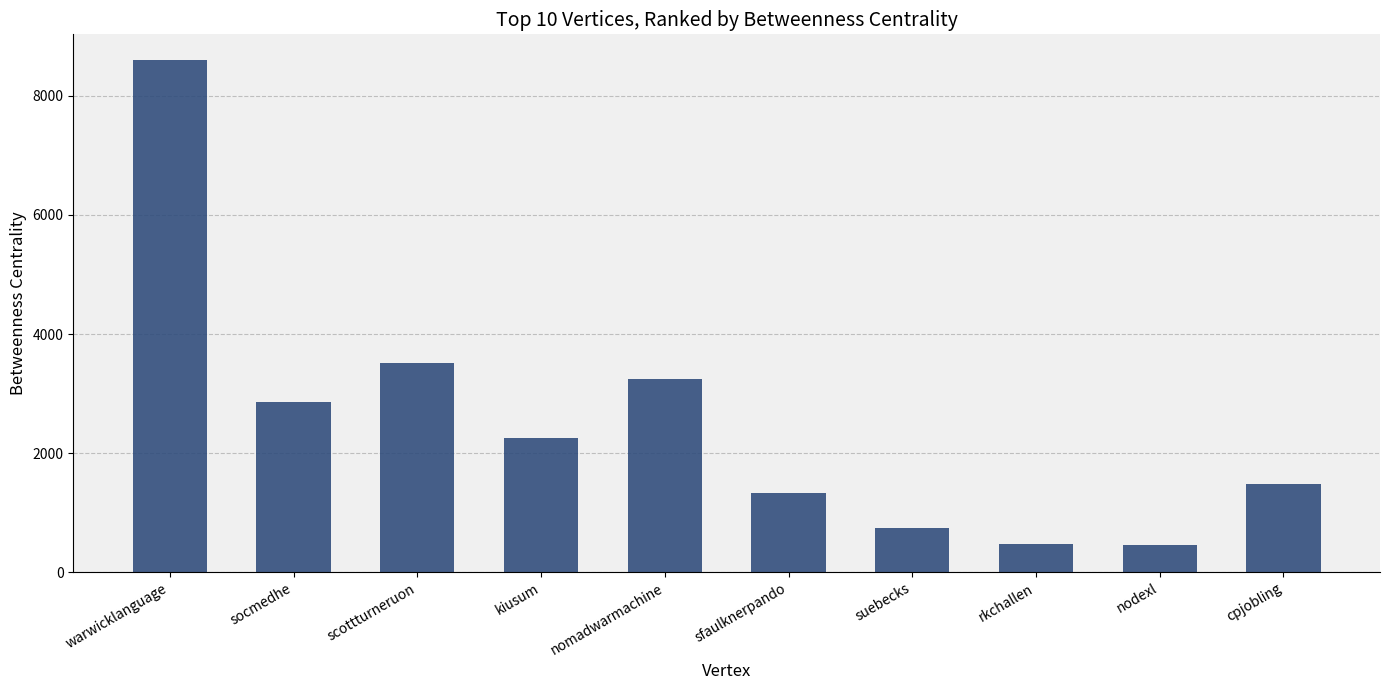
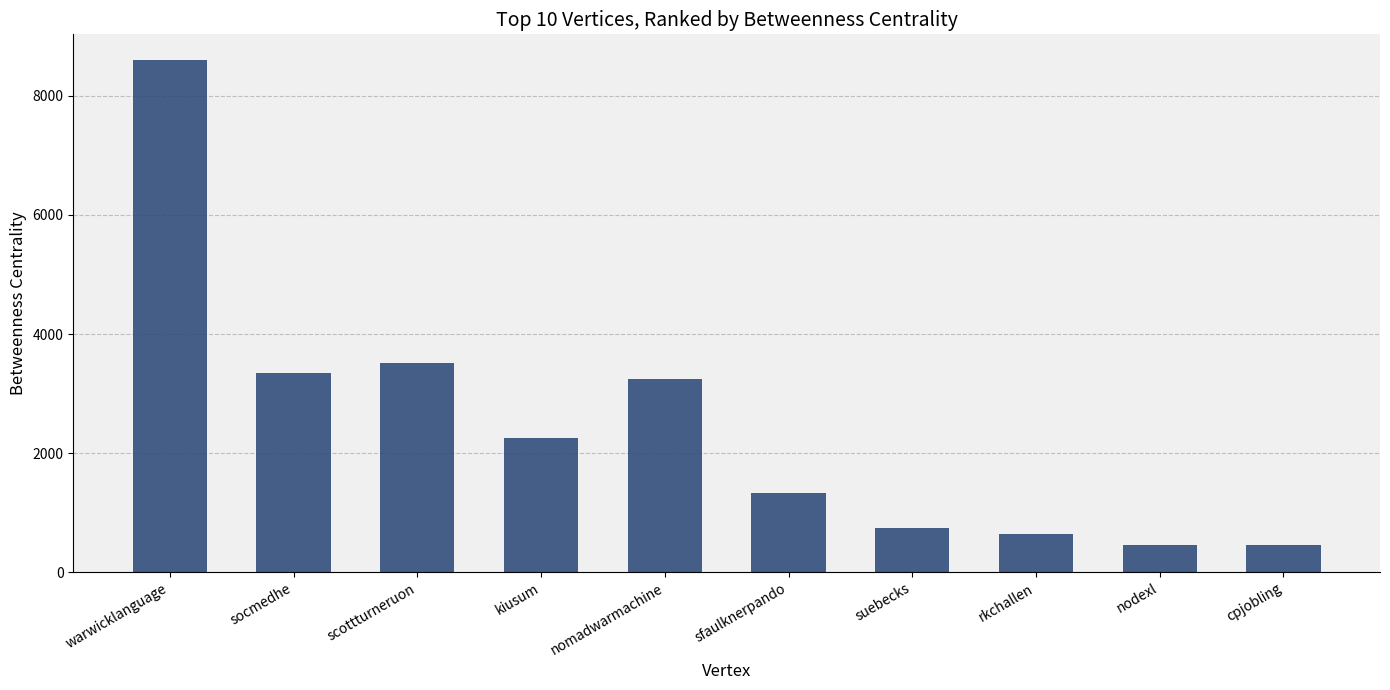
  {
    "warwicklanguage": 8600,
-   "socmedhe": 2900,
+   "socmedhe": 3300,
    "scottturneruon": 3500,
    "kiusum": 2300,
    "nomadwarmachine": 3200,
    "sfaulknerpando": 1300,
    "suebecks": 700,
-   "rkchallen": 500,
+   "rkchallen": 600,
    "nodexl": 500,
-   "cpjobling": 1500
+   "cpjobling": 400
  }
